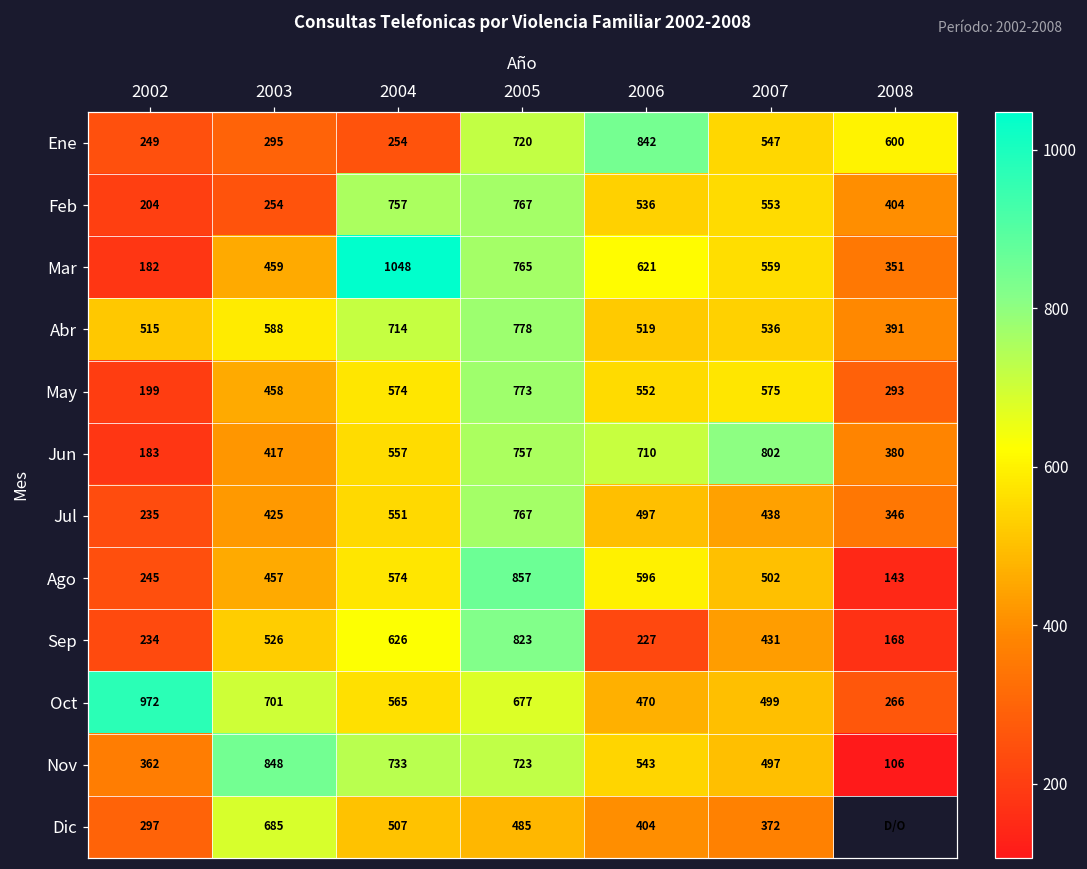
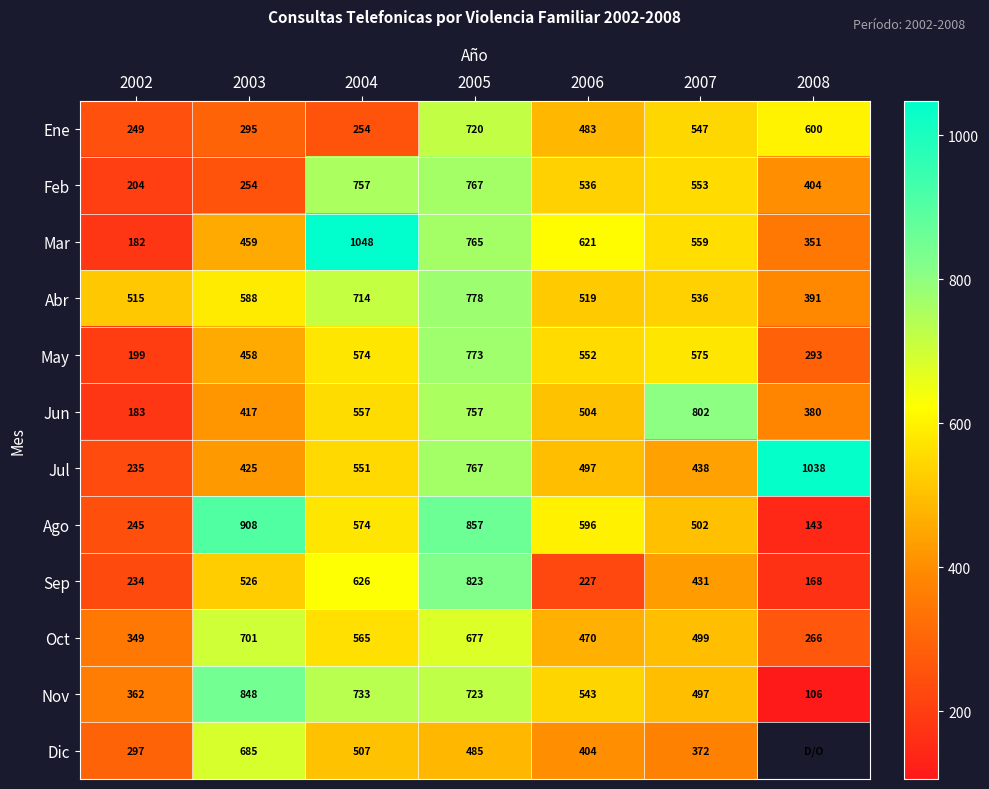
  {
    "Ene": {
      "2002": 249,
      "2003": 295,
      "2004": 254,
      "2005": 720,
-     "2006": 842,
+     "2006": 483,
      "2007": 547,
      "2008": 600
    },
    "Feb": {
      "2002": 204,
      "2003": 254,
      "2004": 757,
      "2005": 767,
      "2006": 536,
      "2007": 553,
      "2008": 404
    },
    "Mar": {
      "2002": 182,
      "2003": 459,
      "2004": 1048,
      "2005": 765,
      "2006": 621,
      "2007": 559,
      "2008": 351
    },
    "Abr": {
      "2002": 515,
      "2003": 588,
      "2004": 714,
      "2005": 778,
      "2006": 519,
      "2007": 536,
      "2008": 391
    },
    "May": {
      "2002": 199,
      "2003": 458,
      "2004": 574,
      "2005": 773,
      "2006": 552,
      "2007": 575,
      "2008": 293
    },
    "Jun": {
      "2002": 183,
      "2003": 417,
      "2004": 557,
      "2005": 757,
-     "2006": 710,
+     "2006": 504,
      "2007": 802,
      "2008": 380
    },
    "Jul": {
      "2002": 235,
      "2003": 425,
      "2004": 551,
      "2005": 767,
      "2006": 497,
      "2007": 438,
-     "2008": 346
+     "2008": 1038
    },
    "Ago": {
      "2002": 245,
-     "2003": 457,
+     "2003": 908,
      "2004": 574,
      "2005": 857,
      "2006": 596,
      "2007": 502,
      "2008": 143
    },
    "Sep": {
      "2002": 234,
      "2003": 526,
      "2004": 626,
      "2005": 823,
      "2006": 227,
      "2007": 431,
      "2008": 168
    },
    "Oct": {
-     "2002": 972,
+     "2002": 349,
      "2003": 701,
      "2004": 565,
      "2005": 677,
      "2006": 470,
      "2007": 499,
      "2008": 266
    },
    "Nov": {
      "2002": 362,
      "2003": 848,
      "2004": 733,
      "2005": 723,
      "2006": 543,
      "2007": 497,
      "2008": 106
    },
    "Dic": {
      "2002": 297,
      "2003": 685,
      "2004": 507,
      "2005": 485,
      "2006": 404,
      "2007": 372
    }
  }
